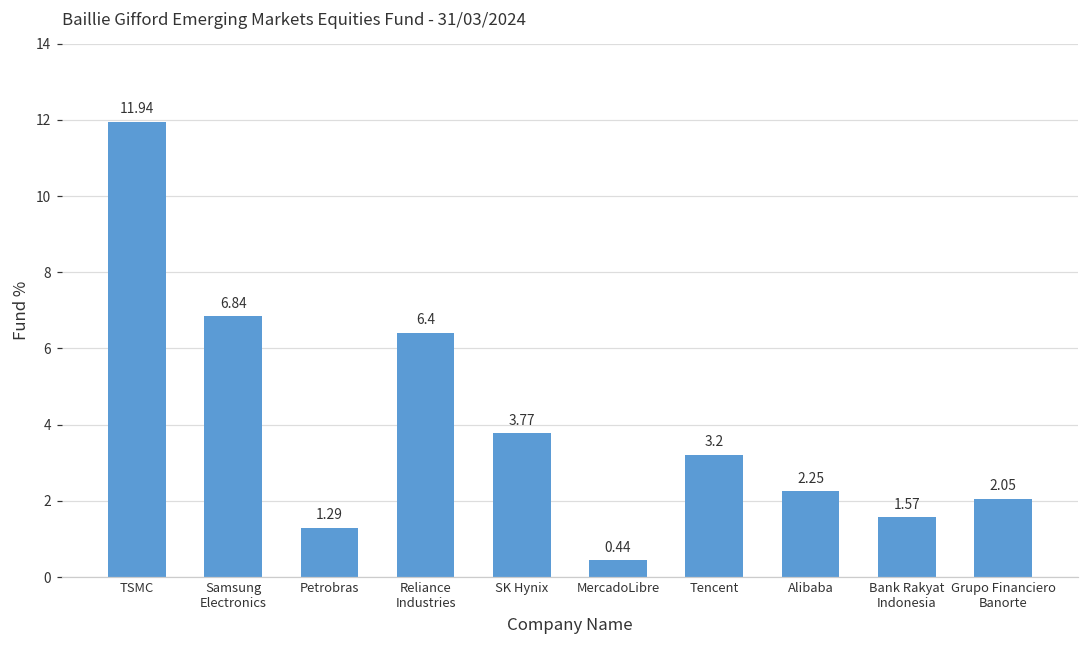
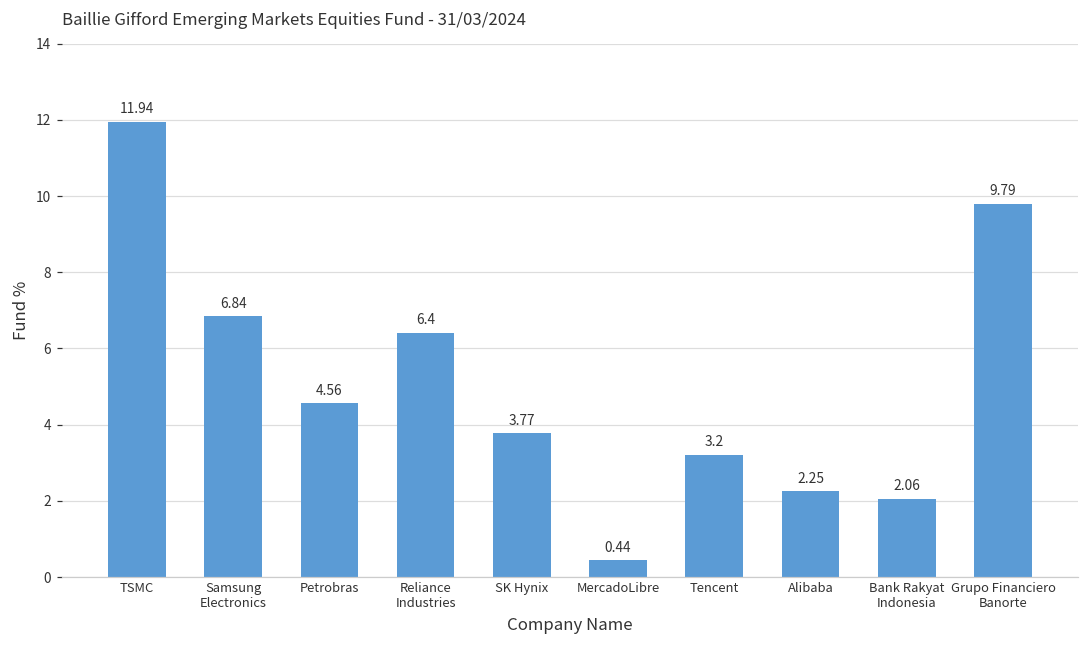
  {
    "TSMC": 11.94,
    "Samsung Electronics": 6.84,
-   "Petrobras": 1.29,
+   "Petrobras": 4.56,
    "Reliance Industries": 6.4,
    "SK Hynix": 3.77,
    "MercadoLibre": 0.44,
    "Tencent": 3.2,
    "Alibaba": 2.25,
-   "Bank Rakyat Indonesia": 1.57,
-   "Grupo Financiero Banorte": 2.05
+   "Bank Rakyat Indonesia": 2.06,
+   "Grupo Financiero Banorte": 9.79
  }
